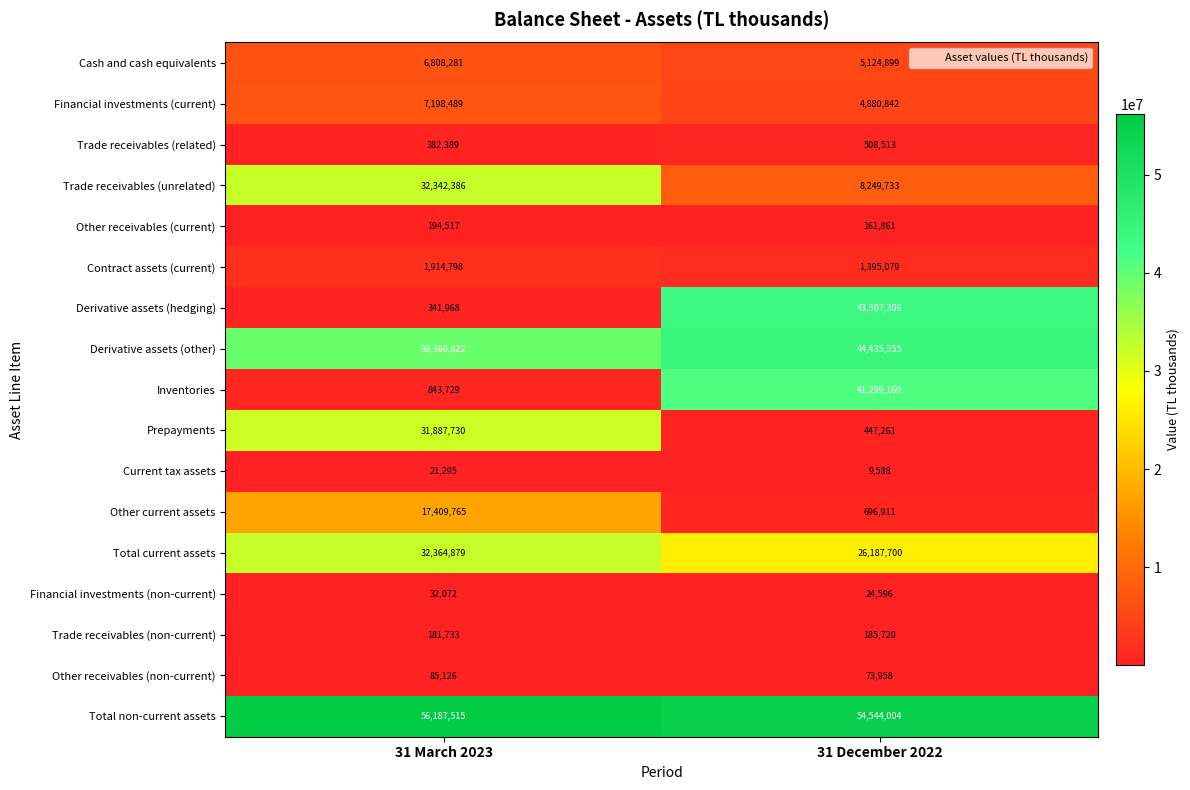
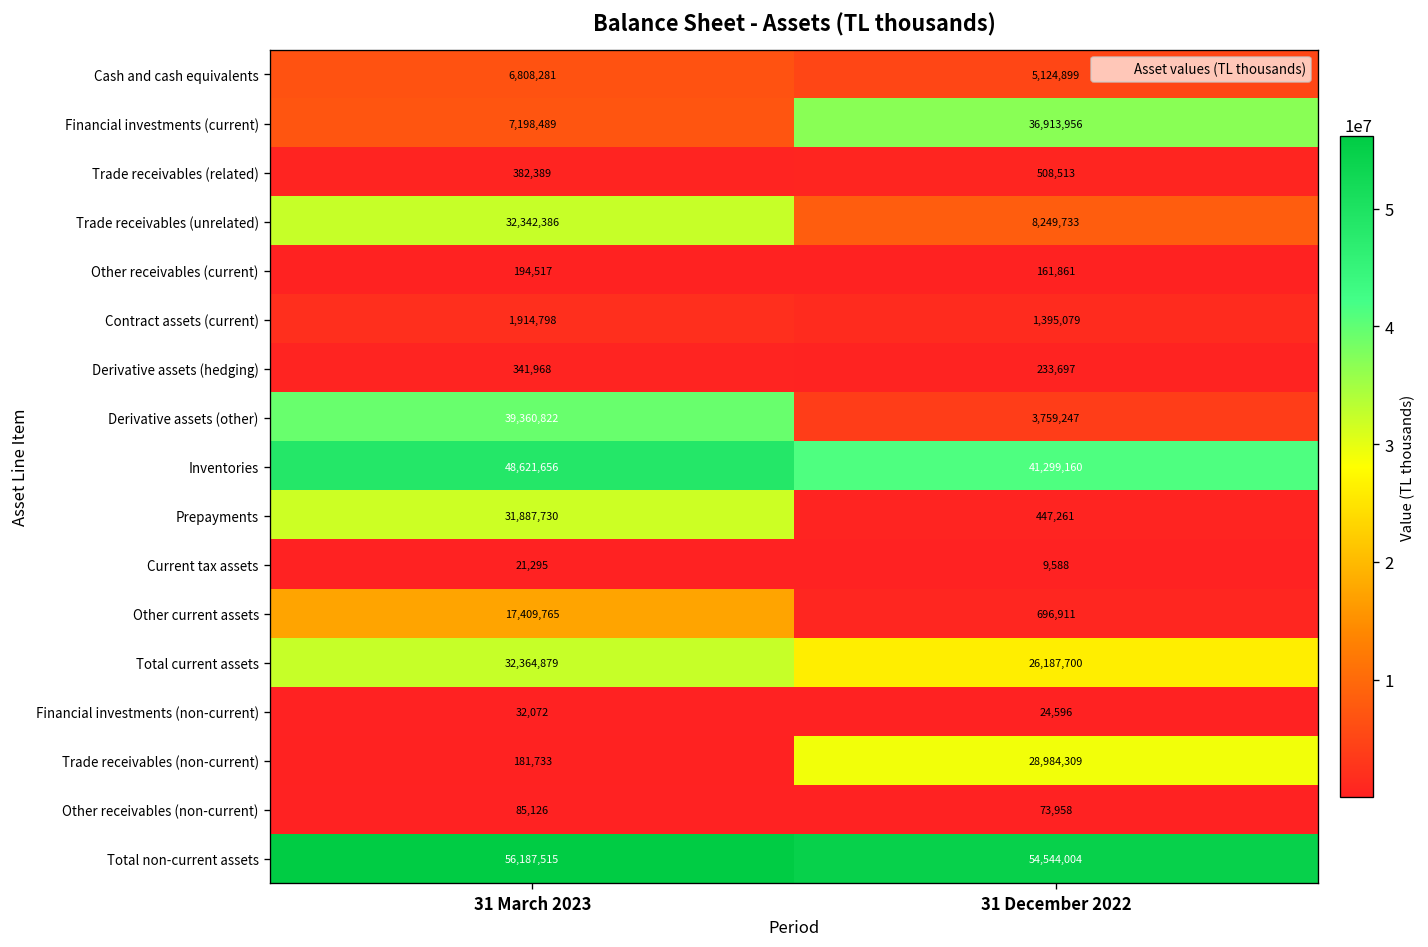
  {
    "Cash and cash equivalents": {
      "31 March 2023": "6,808,281",
      "31 December 2022": "5,124,899"
    },
    "Financial investments (current)": {
      "31 March 2023": "7,198,489",
-     "31 December 2022": "4,880,842"
+     "31 December 2022": "36,913,956"
    },
    "Trade receivables (related)": {
      "31 March 2023": "382,389",
      "31 December 2022": "508,513"
    },
    "Trade receivables (unrelated)": {
      "31 March 2023": "32,342,386",
      "31 December 2022": "8,249,733"
    },
    "Other receivables (current)": {
      "31 March 2023": "194,517",
      "31 December 2022": "161,861"
    },
    "Contract assets (current)": {
      "31 March 2023": "1,914,798",
      "31 December 2022": "1,395,079"
    },
    "Derivative assets (hedging)": {
      "31 March 2023": "341,968",
-     "31 December 2022": "43,507,306"
+     "31 December 2022": "233,697"
    },
    "Derivative assets (other)": {
      "31 March 2023": "39,360,822",
-     "31 December 2022": "44,435,555"
+     "31 December 2022": "3,759,247"
    },
    "Inventories": {
-     "31 March 2023": "843,729",
+     "31 March 2023": "48,621,656",
      "31 December 2022": "41,299,160"
    },
    "Prepayments": {
      "31 March 2023": "31,887,730",
      "31 December 2022": "447,261"
    },
    "Current tax assets": {
      "31 March 2023": "21,295",
      "31 December 2022": "9,588"
    },
    "Other current assets": {
      "31 March 2023": "17,409,765",
      "31 December 2022": "696,911"
    },
    "Total current assets": {
      "31 March 2023": "32,364,879",
      "31 December 2022": "26,187,700"
    },
    "Financial investments (non-current)": {
      "31 March 2023": "32,072",
      "31 December 2022": "24,596"
    },
    "Trade receivables (non-current)": {
      "31 March 2023": "181,733",
-     "31 December 2022": "185,720"
+     "31 December 2022": "28,984,309"
    },
    "Other receivables (non-current)": {
      "31 March 2023": "85,126",
      "31 December 2022": "73,958"
    },
    "Total non-current assets": {
      "31 March 2023": "56,187,515",
      "31 December 2022": "54,544,004"
    }
  }
